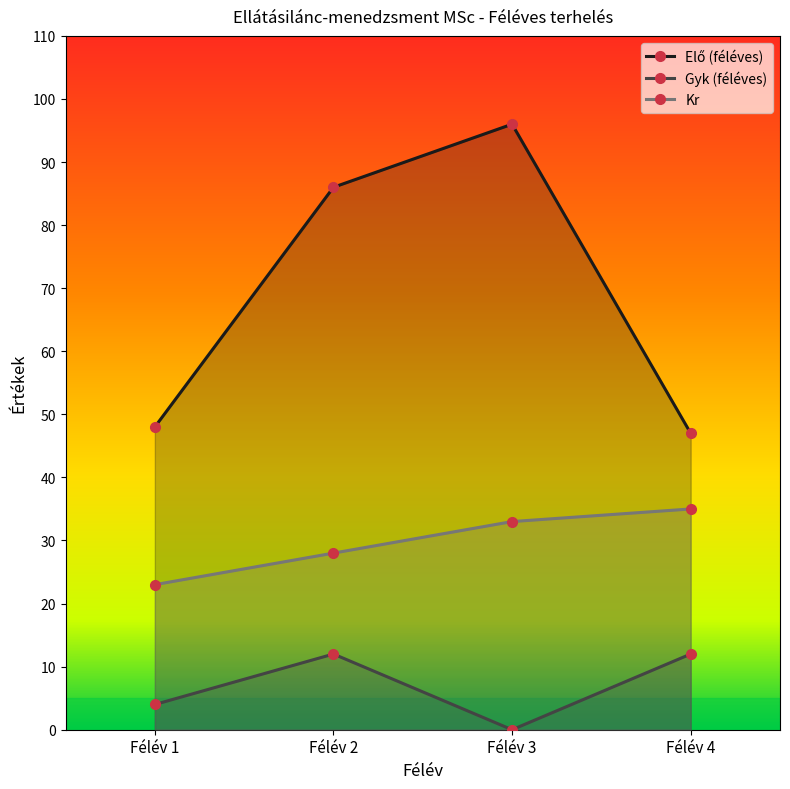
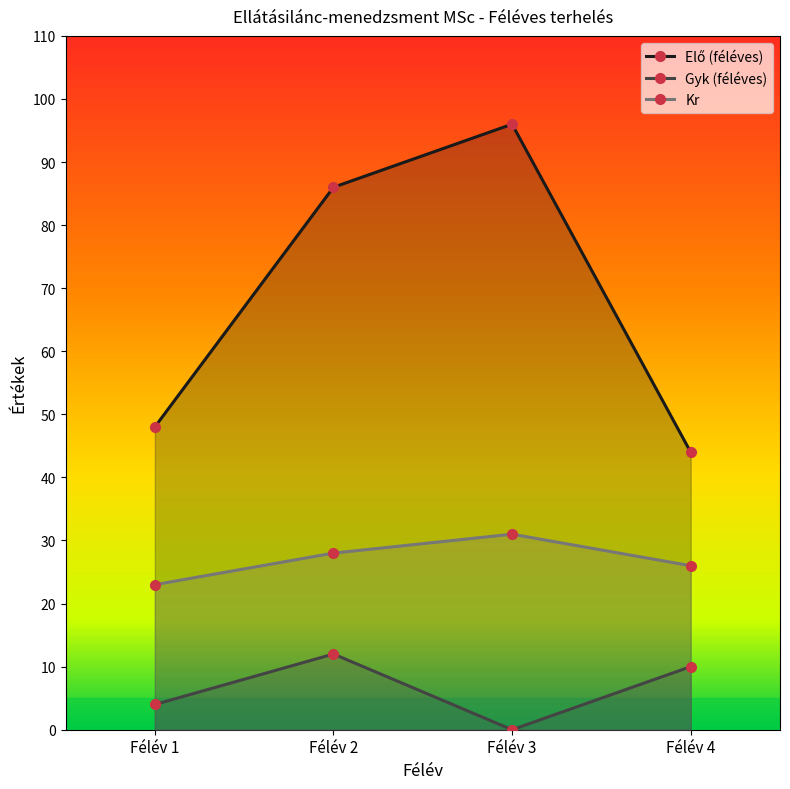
  {
    "Elő (féléves)": {
      "Félév 1": 48,
      "Félév 2": 86,
      "Félév 3": 96,
-     "Félév 4": 47
+     "Félév 4": 44
    },
    "Gyk (féléves)": {
      "Félév 2": 12,
-     "Félév 4": 12
+     "Félév 4": 10
    },
    "Kr": {
      "Félév 1": 23,
      "Félév 2": 28,
-     "Félév 3": 33,
-     "Félév 4": 35
+     "Félév 3": 31,
+     "Félév 4": 26
    }
  }
